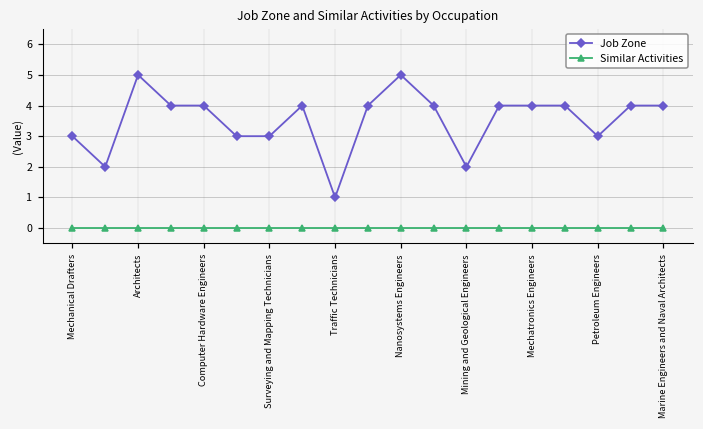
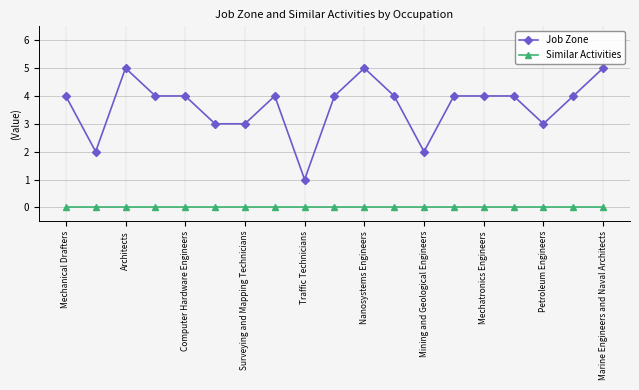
  {
    "Job Zone": {
-     "Mechanical Drafters": 3,
+     "Mechanical Drafters": 4,
      "Architects": 5,
      "Computer Hardware Engineers": 4,
      "Surveying and Mapping Technicians": 3,
      "Traffic Technicians": 1,
      "Nanosystems Engineers": 5,
      "Mining and Geological Engineers": 2,
      "Mechatronics Engineers": 4,
      "Petroleum Engineers": 3,
-     "Marine Engineers and Naval Architects": 4
+     "Marine Engineers and Naval Architects": 5
    },
    "Similar Activities": {
      "Mechanical Drafters": 0,
      "Architects": 0,
      "Computer Hardware Engineers": 0,
      "Surveying and Mapping Technicians": 0,
      "Traffic Technicians": 0,
      "Nanosystems Engineers": 0,
      "Mining and Geological Engineers": 0,
      "Mechatronics Engineers": 0,
      "Petroleum Engineers": 0,
      "Marine Engineers and Naval Architects": 0
    }
  }
